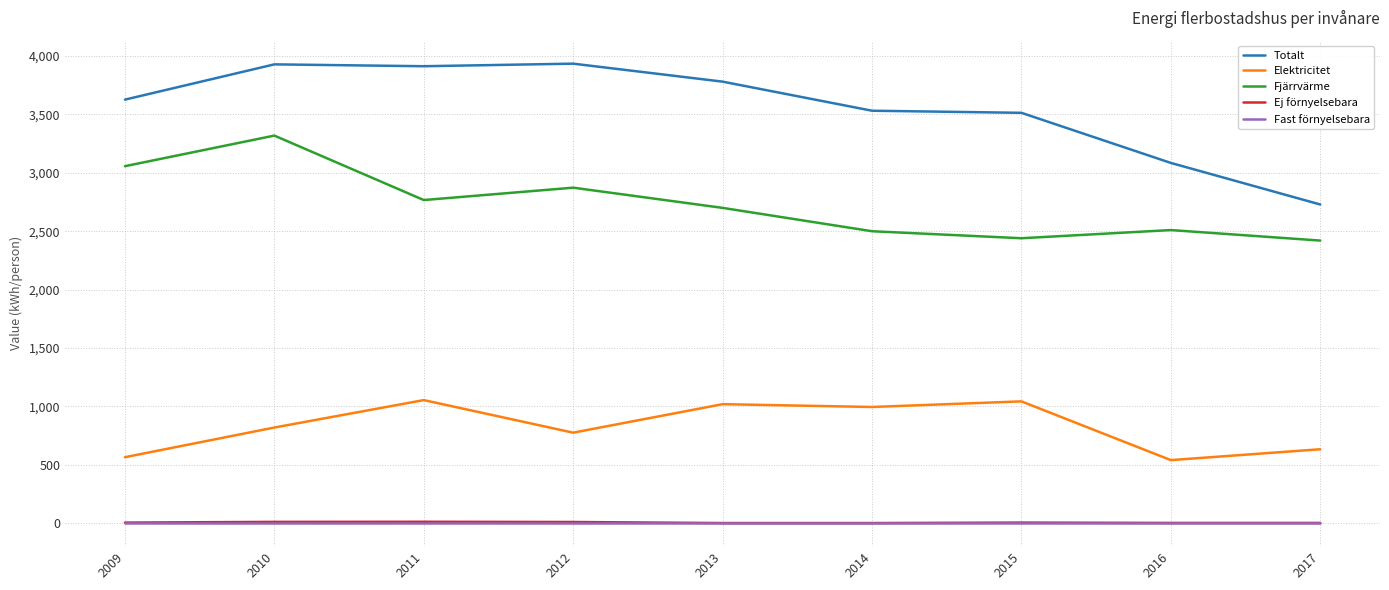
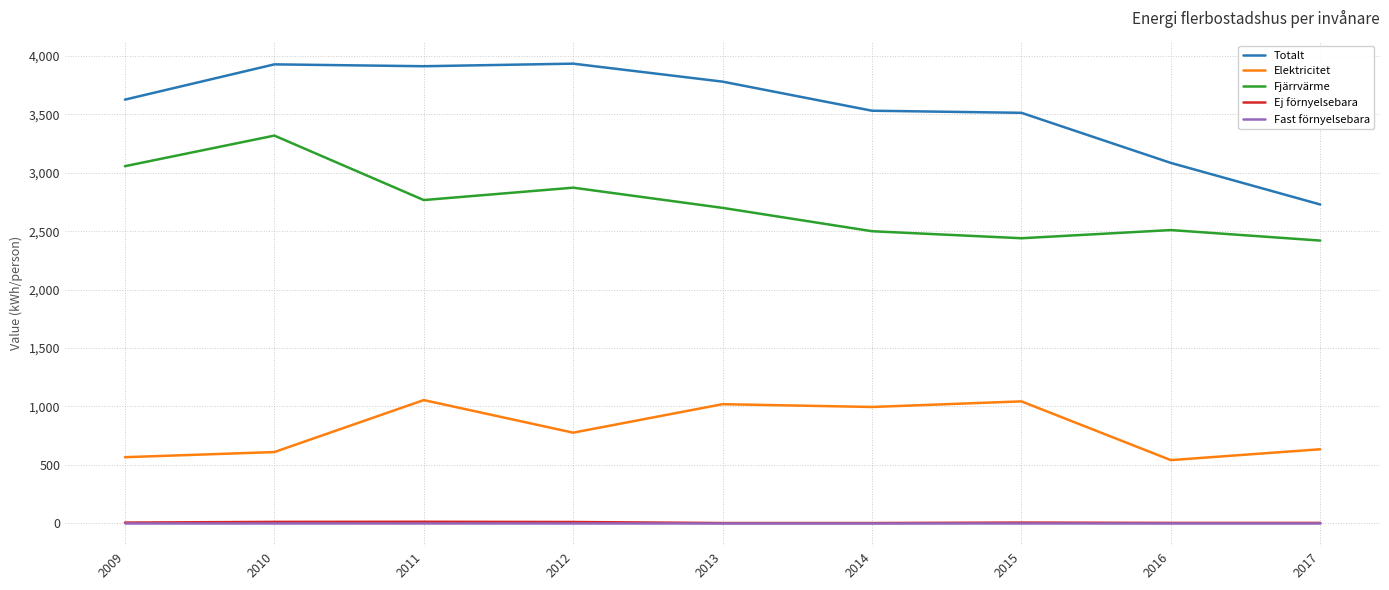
  {
    "Totalt": {
      "2009": "3,630",
      "2010": "3,930",
      "2011": "3,910",
      "2012": "3,940",
      "2013": "3,780",
      "2014": "3,530",
      "2015": "3,510",
      "2016": "3,090",
      "2017": "2,730"
    },
    "Elektricitet": {
      "2009": "570",
-     "2010": "820",
+     "2010": "610",
      "2011": "1,050",
      "2012": "780",
      "2013": "1,020",
      "2014": "1,000",
      "2015": "1,040",
      "2016": "540",
      "2017": "630"
    },
    "Fjärrvärme": {
      "2009": "3,060",
      "2010": "3,320",
      "2011": "2,770",
      "2012": "2,870",
      "2013": "2,700",
      "2014": "2,500",
      "2015": "2,440",
      "2016": "2,510",
      "2017": "2,420"
    }
  }
